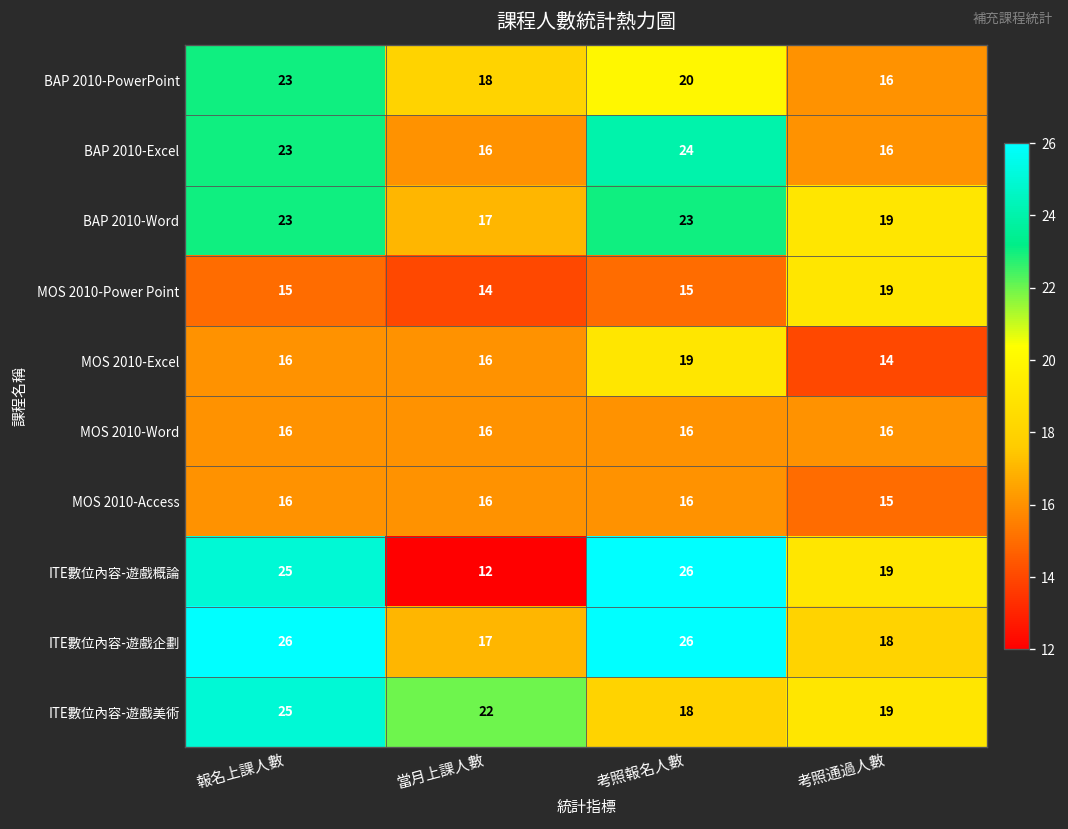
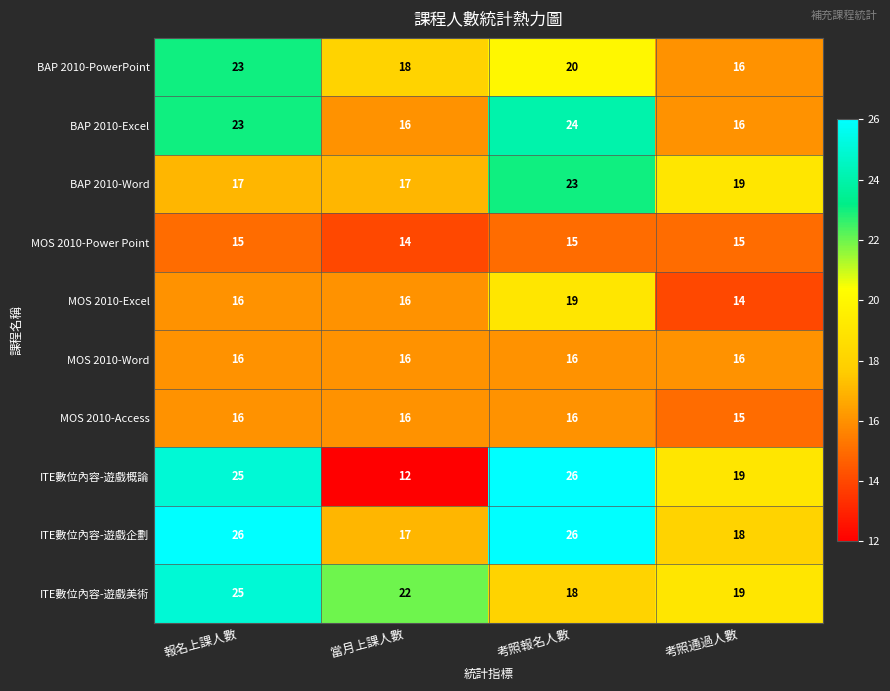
  {
    "BAP 2010-PowerPoint": {
      "報名上課人數": 23,
      "當月上課人數": 18,
      "考照報名人數": 20,
      "考照通過人數": 16
    },
    "BAP 2010-Excel": {
      "報名上課人數": 23,
      "當月上課人數": 16,
      "考照報名人數": 24,
      "考照通過人數": 16
    },
    "BAP 2010-Word": {
-     "報名上課人數": 23,
+     "報名上課人數": 17,
      "當月上課人數": 17,
      "考照報名人數": 23,
      "考照通過人數": 19
    },
    "MOS 2010-Power Point": {
      "報名上課人數": 15,
      "當月上課人數": 14,
      "考照報名人數": 15,
-     "考照通過人數": 19
+     "考照通過人數": 15
    },
    "MOS 2010-Excel": {
      "報名上課人數": 16,
      "當月上課人數": 16,
      "考照報名人數": 19,
      "考照通過人數": 14
    },
    "MOS 2010-Word": {
      "報名上課人數": 16,
      "當月上課人數": 16,
      "考照報名人數": 16,
      "考照通過人數": 16
    },
    "MOS 2010-Access": {
      "報名上課人數": 16,
      "當月上課人數": 16,
      "考照報名人數": 16,
      "考照通過人數": 15
    },
    "ITE數位內容-遊戲概論": {
      "報名上課人數": 25,
      "當月上課人數": 12,
      "考照報名人數": 26,
      "考照通過人數": 19
    },
    "ITE數位內容-遊戲企劃": {
      "報名上課人數": 26,
      "當月上課人數": 17,
      "考照報名人數": 26,
      "考照通過人數": 18
    },
    "ITE數位內容-遊戲美術": {
      "報名上課人數": 25,
      "當月上課人數": 22,
      "考照報名人數": 18,
      "考照通過人數": 19
    }
  }
